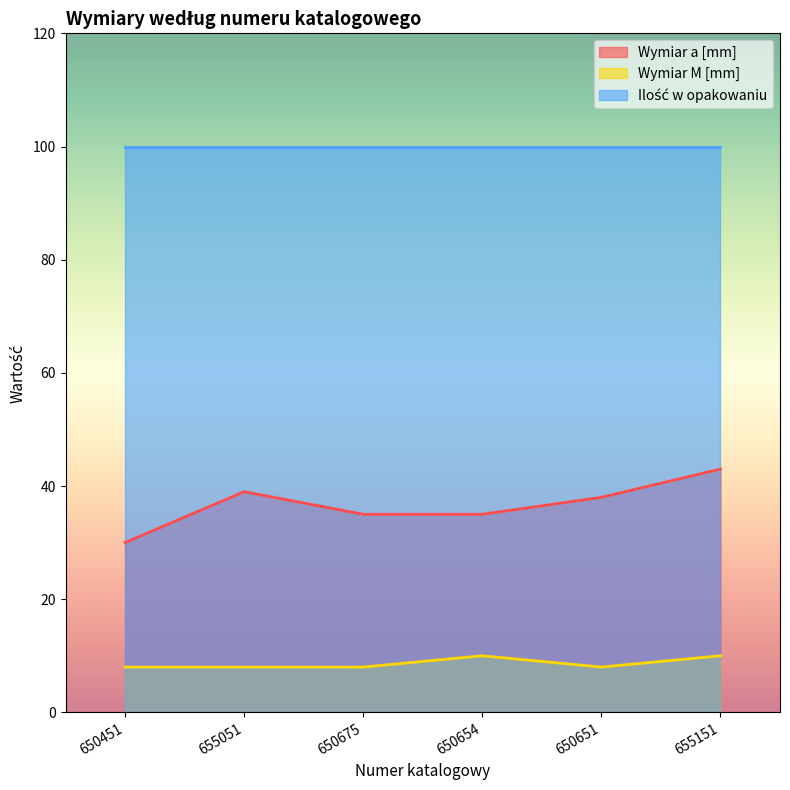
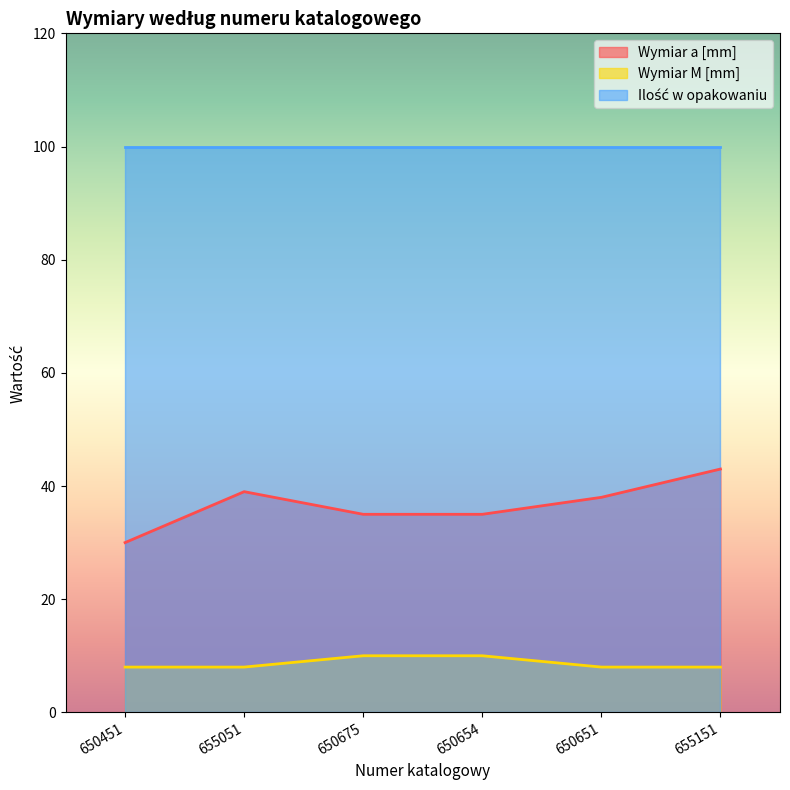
  {
    "Wymiar a [mm]": {
      "650451": 30,
      "655051": 39,
      "650675": 35,
      "650654": 35,
      "650651": 38,
      "655151": 43
    },
    "Wymiar M [mm]": {
      "650451": 8,
      "655051": 8,
-     "650675": 8,
+     "650675": 10,
      "650654": 10,
      "650651": 8,
-     "655151": 10
+     "655151": 8
    },
    "Ilość w opakowaniu": {
      "650451": 100,
      "655051": 100,
      "650675": 100,
      "650654": 100,
      "650651": 100,
      "655151": 100
    }
  }
